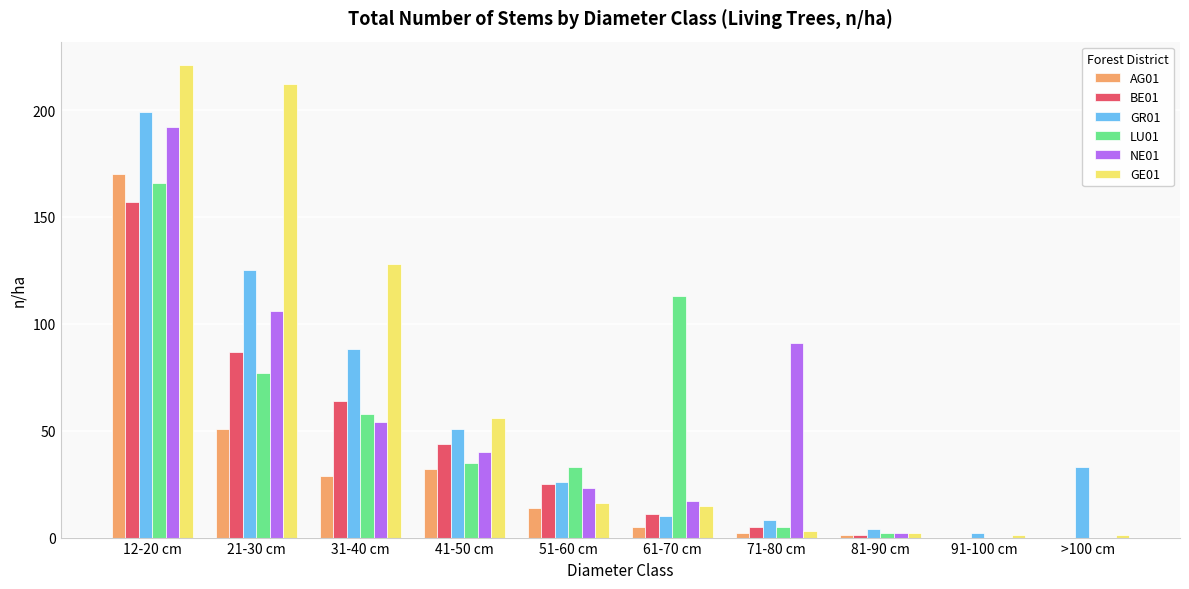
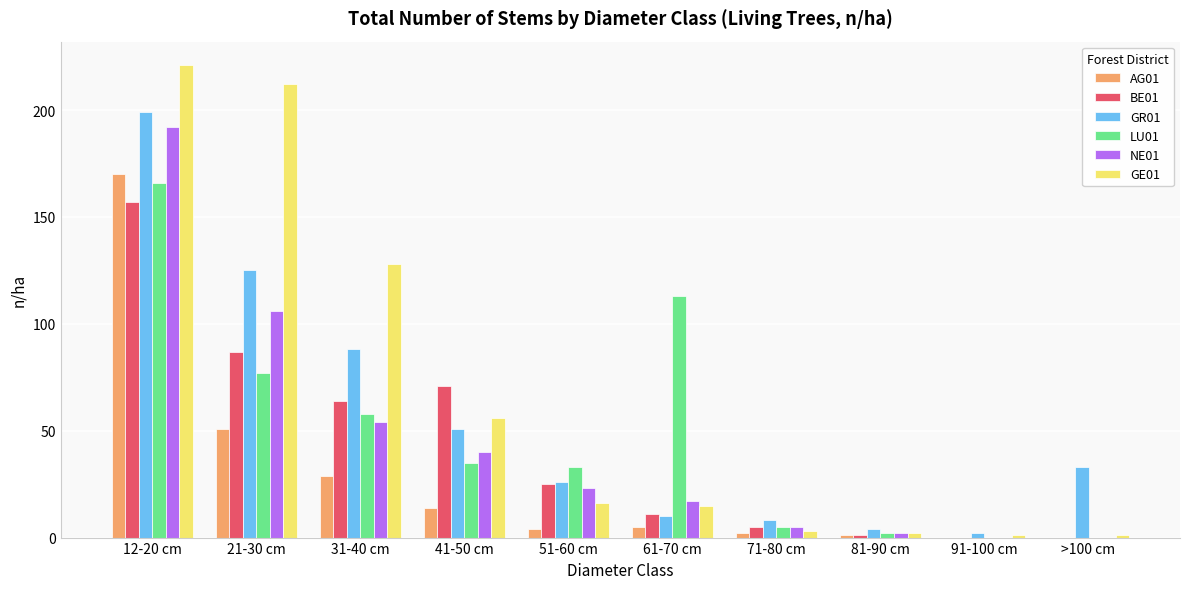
  {
    "AG01": {
      "12-20 cm": 170,
      "21-30 cm": 51,
      "31-40 cm": 29,
-     "41-50 cm": 32,
-     "51-60 cm": 14,
+     "41-50 cm": 14,
+     "51-60 cm": 4,
      "61-70 cm": 5,
      "71-80 cm": 2,
      "91-100 cm": 0,
      ">100 cm": 0
    },
    "BE01": {
      "12-20 cm": 157,
      "21-30 cm": 87,
      "31-40 cm": 64,
-     "41-50 cm": 44,
+     "41-50 cm": 71,
      "51-60 cm": 25,
      "61-70 cm": 11,
      "71-80 cm": 5,
      "91-100 cm": 0,
      ">100 cm": 0
    },
    "GR01": {
      "12-20 cm": 199,
      "21-30 cm": 125,
      "31-40 cm": 88,
      "41-50 cm": 51,
      "51-60 cm": 26,
      "61-70 cm": 10,
      "71-80 cm": 8,
      "81-90 cm": 4,
      "91-100 cm": 2,
      ">100 cm": 33
    },
    "LU01": {
      "12-20 cm": 166,
      "21-30 cm": 77,
      "31-40 cm": 58,
      "41-50 cm": 35,
      "51-60 cm": 33,
      "61-70 cm": 113,
      "71-80 cm": 5,
      "81-90 cm": 2,
      "91-100 cm": 0,
      ">100 cm": 0
    },
    "NE01": {
      "12-20 cm": 192,
      "21-30 cm": 106,
      "31-40 cm": 54,
      "41-50 cm": 40,
      "51-60 cm": 23,
      "61-70 cm": 17,
-     "71-80 cm": 91,
+     "71-80 cm": 5,
      "81-90 cm": 2,
      "91-100 cm": 0,
      ">100 cm": 0
    },
    "GE01": {
      "12-20 cm": 221,
      "21-30 cm": 212,
      "31-40 cm": 128,
      "41-50 cm": 56,
      "51-60 cm": 16,
      "61-70 cm": 15,
      "71-80 cm": 3,
      "81-90 cm": 2
    }
  }
